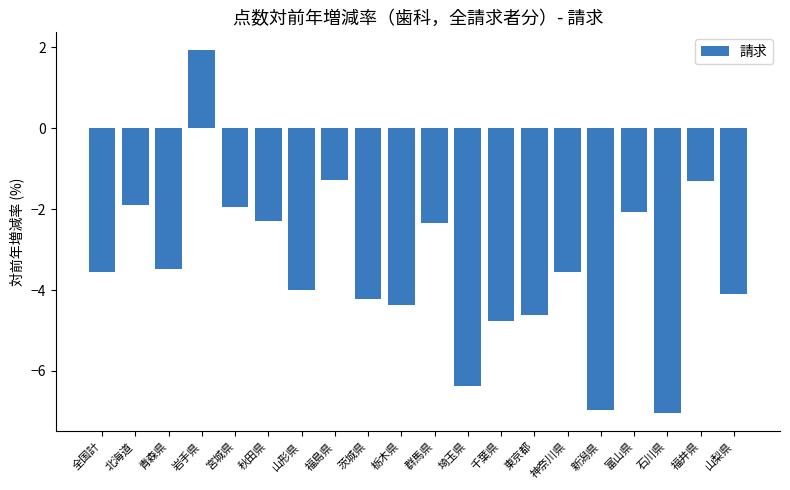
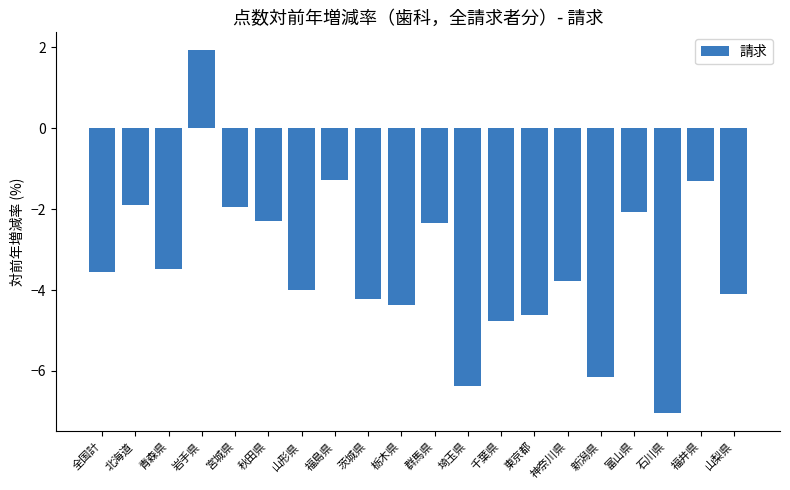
  {
    "全国計": -3.6,
    "北海道": -1.9,
    "青森県": -3.5,
    "岩手県": 1.9,
    "宮城県": -1.9,
    "秋田県": -2.3,
    "山形県": -4.0,
    "福島県": -1.3,
    "茨城県": -4.2,
    "栃木県": -4.4,
    "群馬県": -2.4,
    "埼玉県": -6.4,
    "千葉県": -4.8,
    "東京都": -4.6,
-   "神奈川県": -3.6,
-   "新潟県": -7.0,
+   "神奈川県": -3.8,
+   "新潟県": -6.1,
    "富山県": -2.1,
    "石川県": -7.0,
    "福井県": -1.3,
    "山梨県": -4.1
  }
